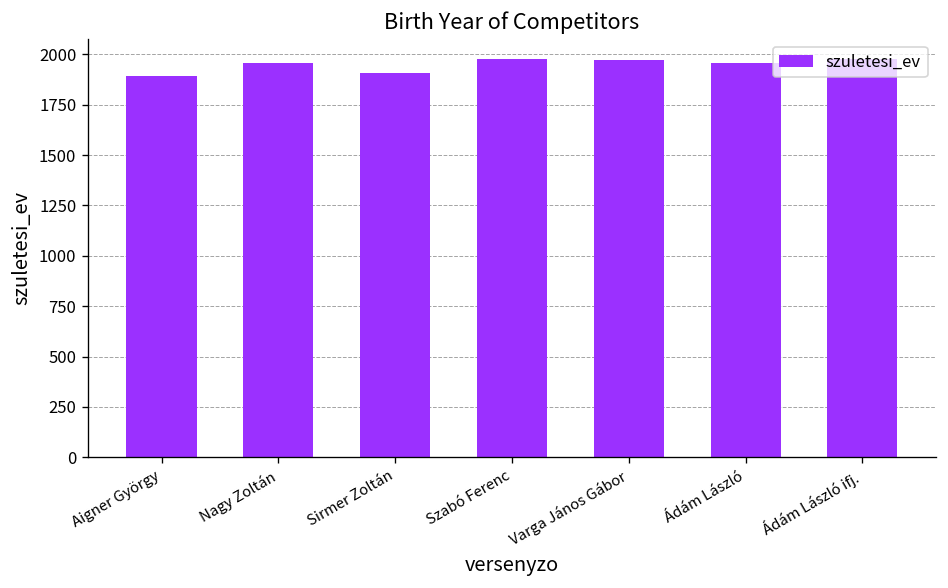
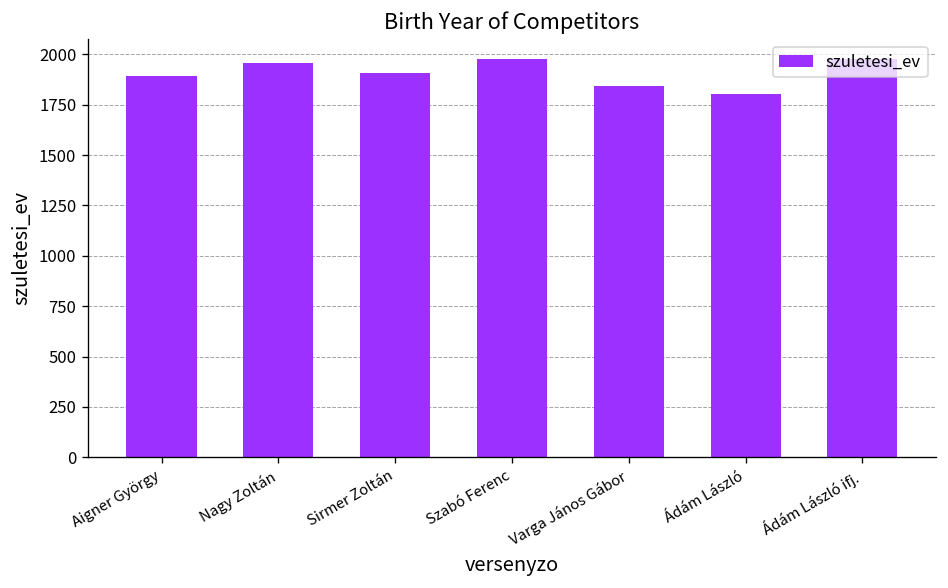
  {
    "Aigner György": 1890,
    "Nagy Zoltán": 1960,
    "Sirmer Zoltán": 1910,
    "Szabó Ferenc": 1980,
-   "Varga János Gábor": 1970,
-   "Ádám László": 1960
+   "Varga János Gábor": 1840,
+   "Ádám László": 1800
  }
